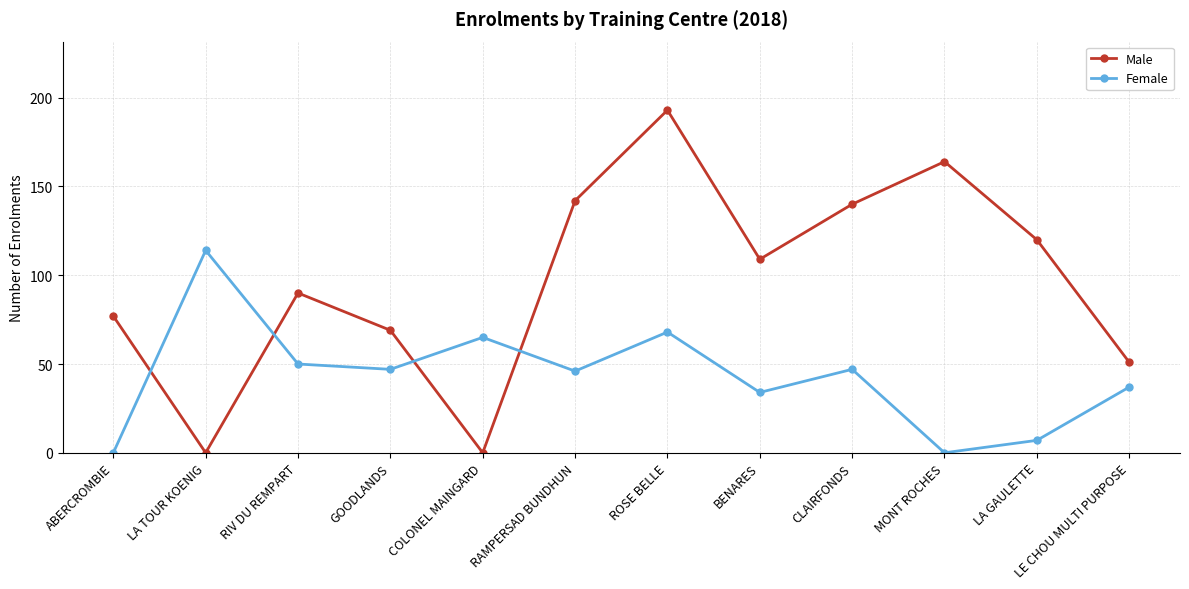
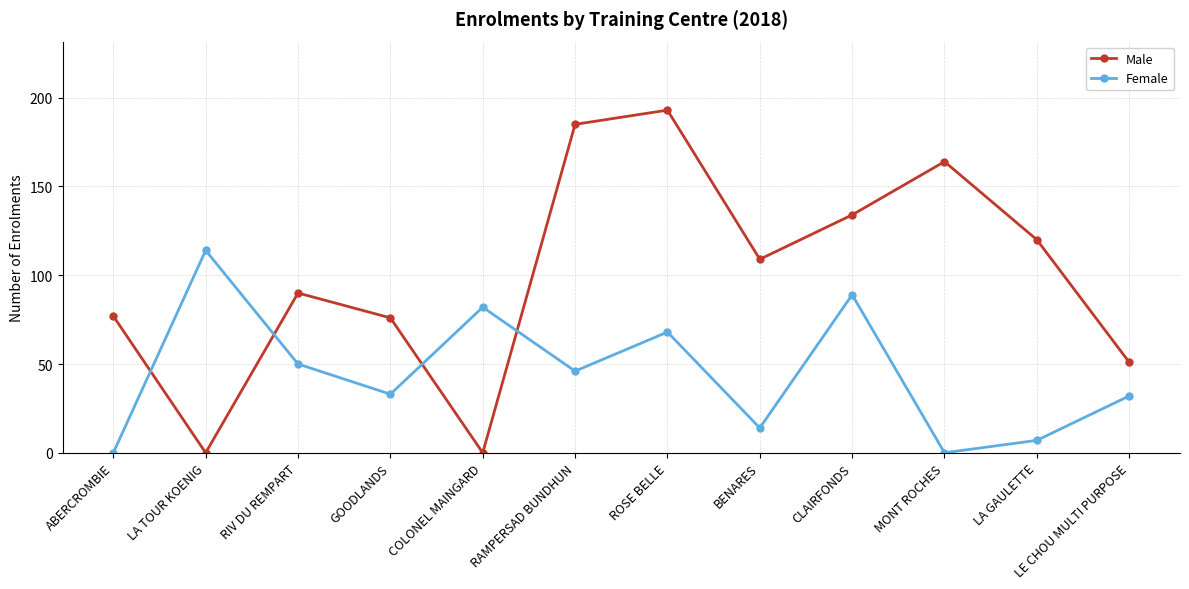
  {
    "Male": {
      "ABERCROMBIE": 77,
      "LA TOUR KOENIG": 0,
      "RIV DU REMPART": 90,
-     "GOODLANDS": 69,
+     "GOODLANDS": 76,
      "COLONEL MAINGARD": 0,
-     "RAMPERSAD BUNDHUN": 142,
+     "RAMPERSAD BUNDHUN": 185,
      "ROSE BELLE": 193,
      "BENARES": 109,
-     "CLAIRFONDS": 140,
+     "CLAIRFONDS": 134,
      "MONT ROCHES": 164,
      "LA GAULETTE": 120,
      "LE CHOU MULTI PURPOSE": 51
    },
    "Female": {
      "ABERCROMBIE": 0,
      "LA TOUR KOENIG": 114,
      "RIV DU REMPART": 50,
-     "GOODLANDS": 47,
-     "COLONEL MAINGARD": 65,
+     "GOODLANDS": 33,
+     "COLONEL MAINGARD": 82,
      "RAMPERSAD BUNDHUN": 46,
      "ROSE BELLE": 68,
-     "BENARES": 34,
-     "CLAIRFONDS": 47,
+     "BENARES": 14,
+     "CLAIRFONDS": 89,
      "MONT ROCHES": 0,
      "LA GAULETTE": 7,
-     "LE CHOU MULTI PURPOSE": 37
+     "LE CHOU MULTI PURPOSE": 32
    }
  }
